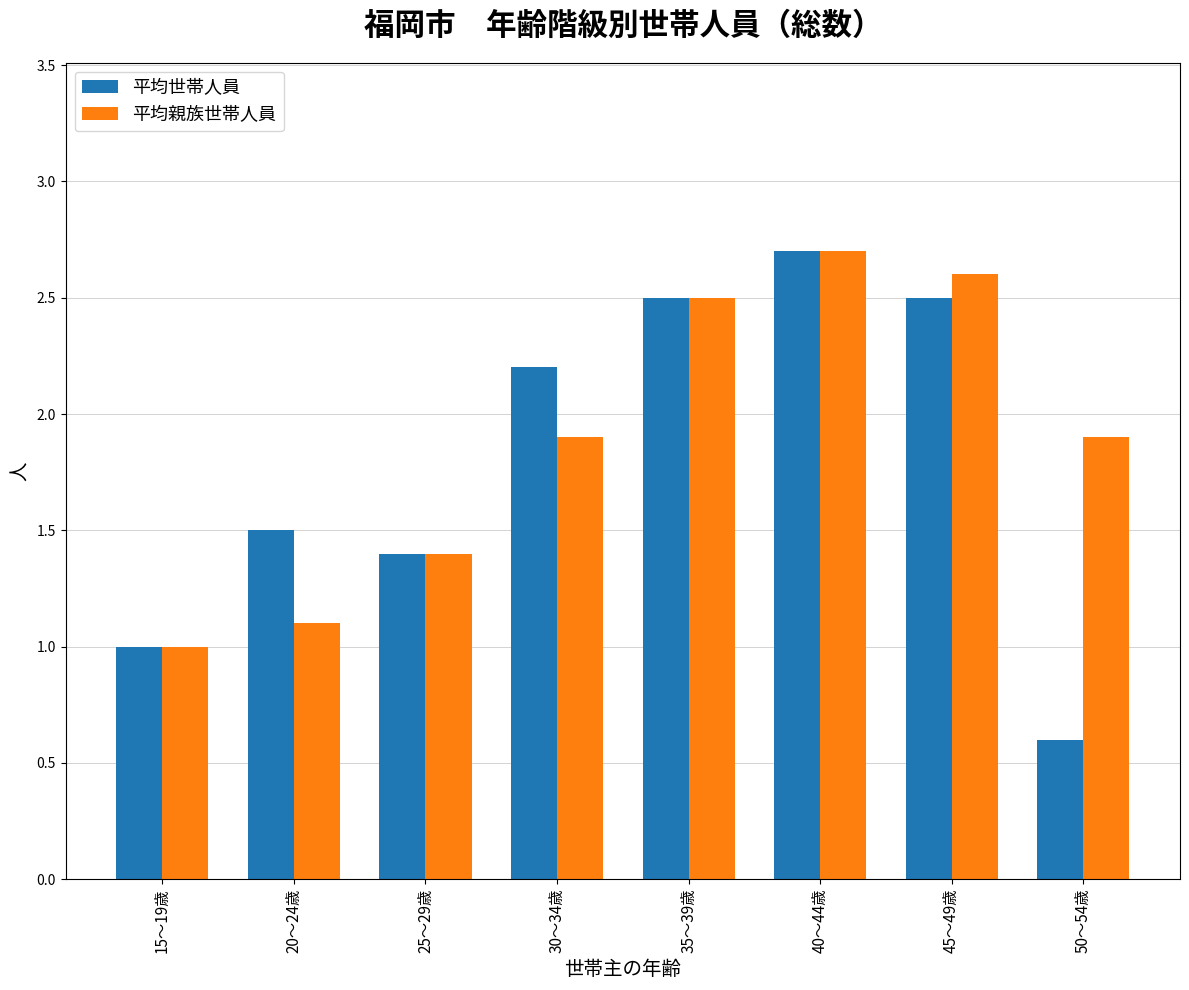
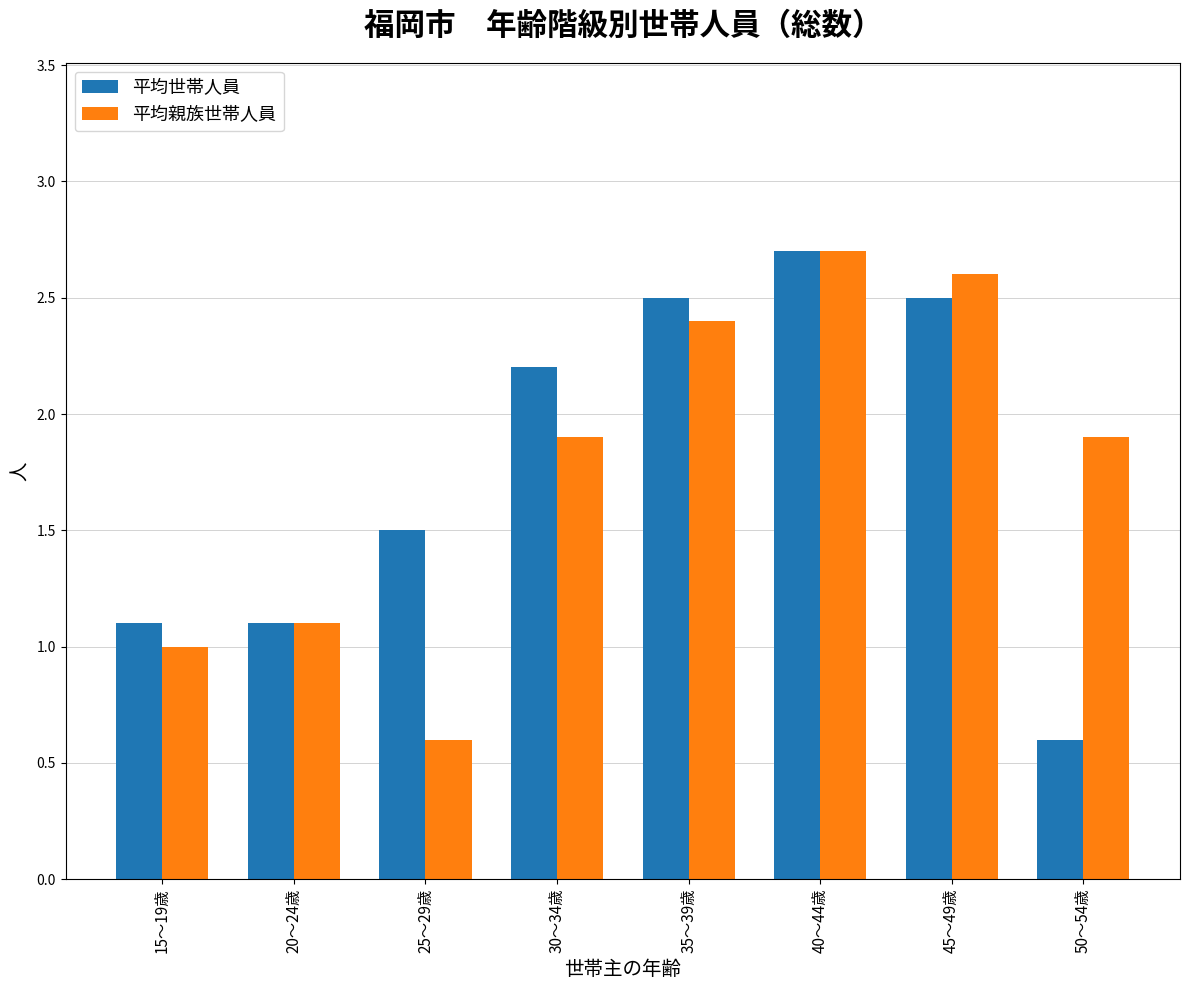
  {
    "平均世帯人員": {
-     "15～19歳": 1.0,
-     "20～24歳": 1.5,
-     "25～29歳": 1.4,
+     "15～19歳": 1.1,
+     "20～24歳": 1.1,
+     "25～29歳": 1.5,
      "30～34歳": 2.2,
      "35～39歳": 2.5,
      "40～44歳": 2.7,
      "45～49歳": 2.5,
      "50～54歳": 0.6
    },
    "平均親族世帯人員": {
      "15～19歳": 1.0,
      "20～24歳": 1.1,
-     "25～29歳": 1.4,
+     "25～29歳": 0.6,
      "30～34歳": 1.9,
-     "35～39歳": 2.5,
+     "35～39歳": 2.4,
      "40～44歳": 2.7,
      "45～49歳": 2.6,
      "50～54歳": 1.9
    }
  }
